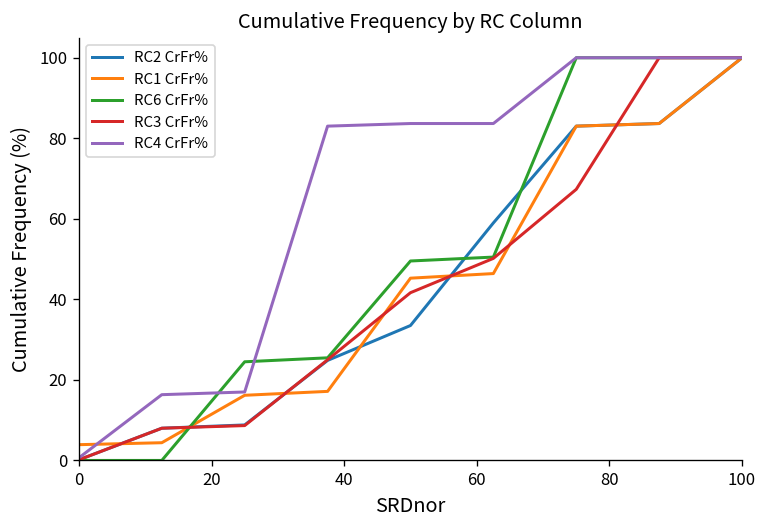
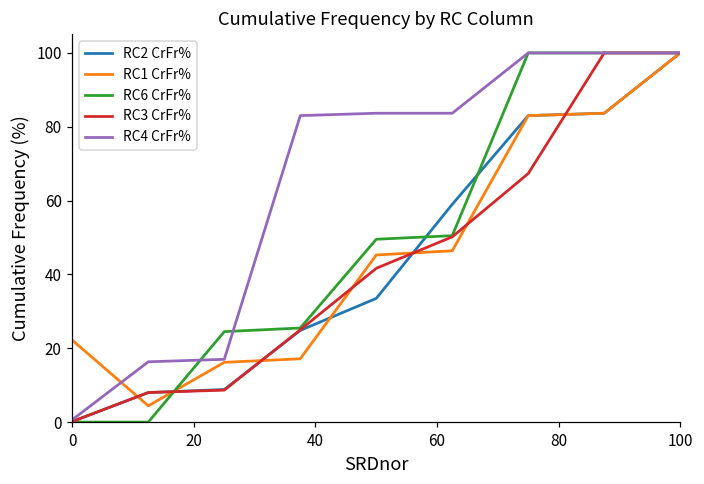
  {
    "RC1 CrFr%": {
-     "0": 4
+     "0": 22
    }
  }
